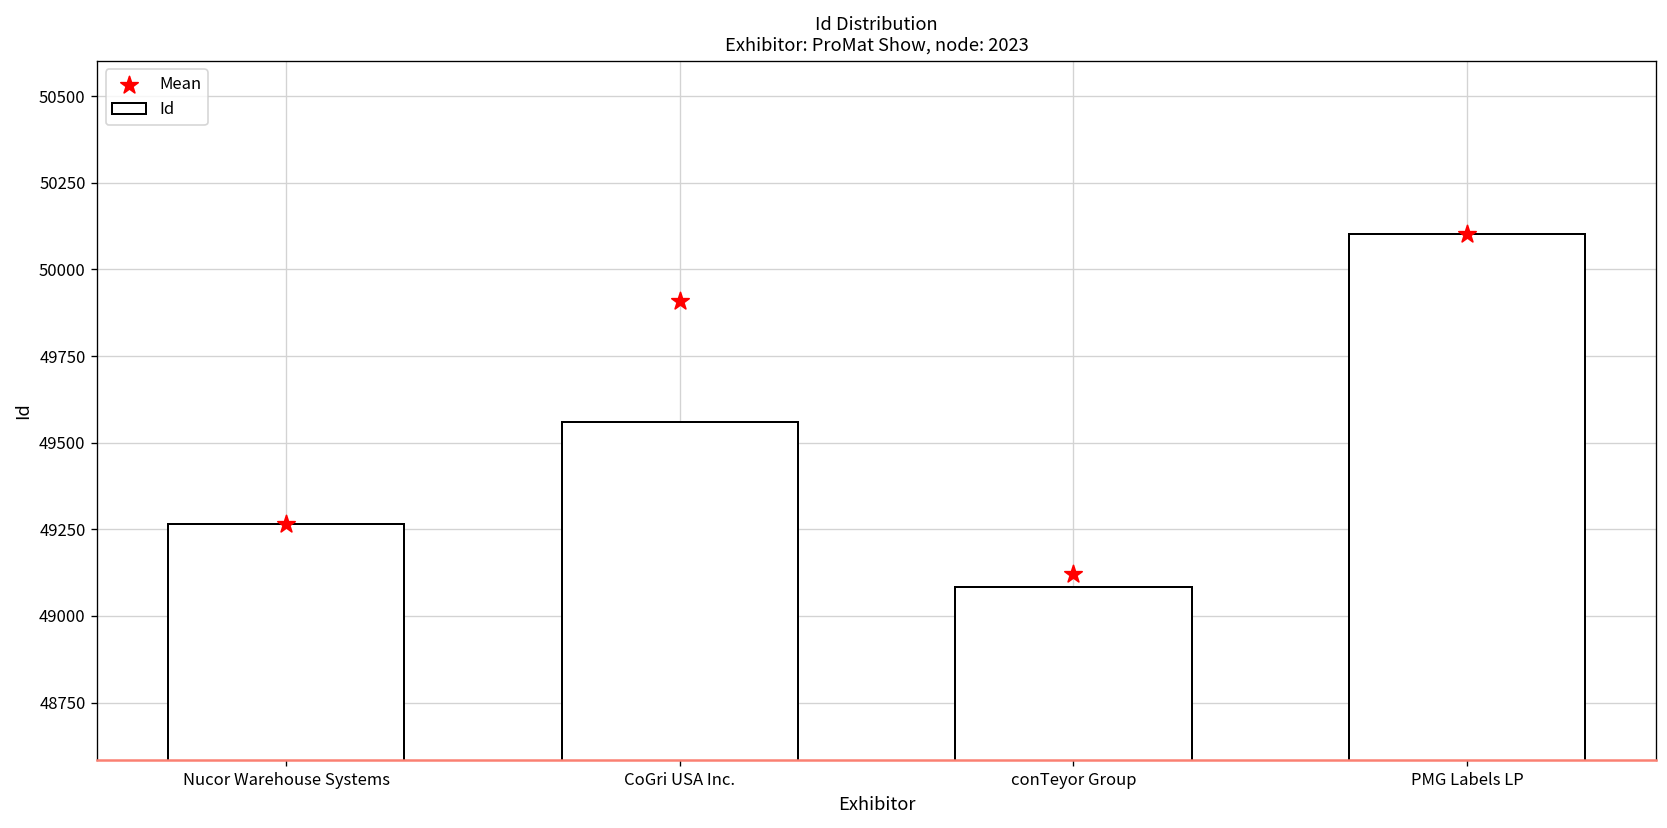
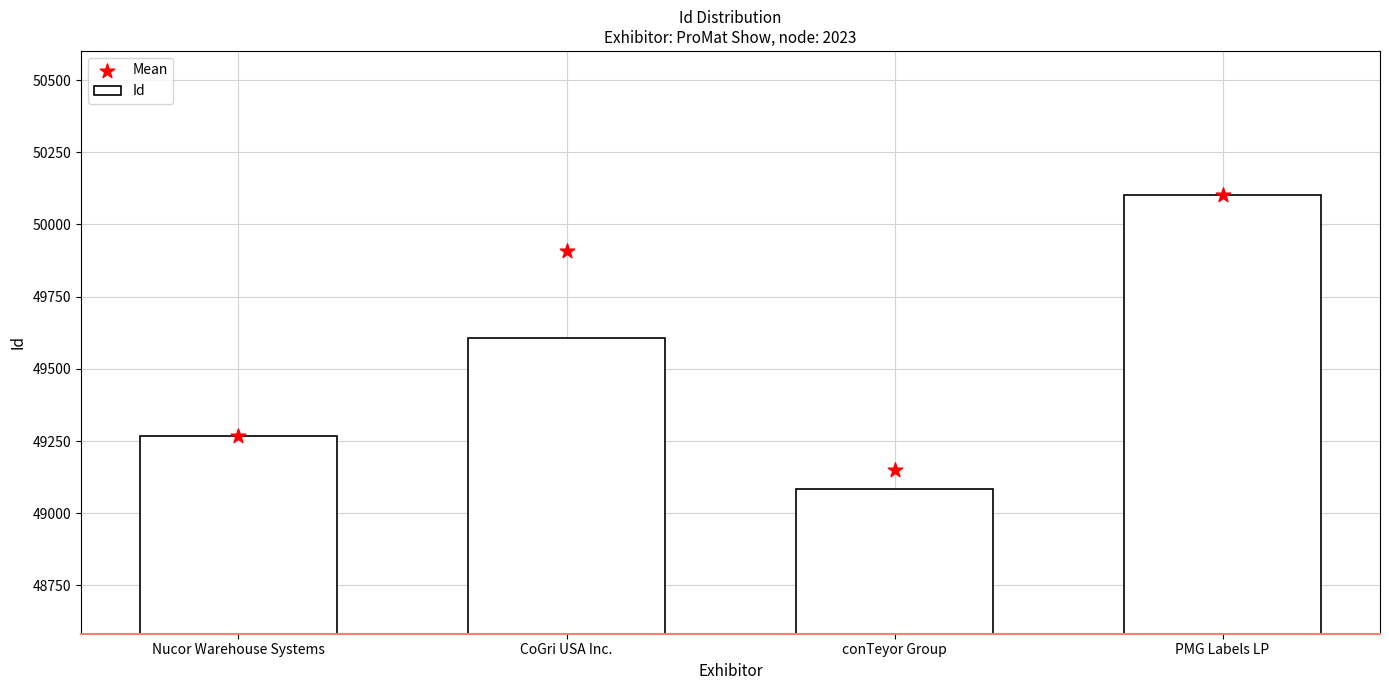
  {
    "Id": {
      "Nucor Warehouse Systems": 49270,
-     "CoGri USA Inc.": 49560,
+     "CoGri USA Inc.": 49610,
      "conTeyor Group": 49080,
      "PMG Labels LP": 50100
    },
    "Mean": {
-     "conTeyor Group": 49120
+     "conTeyor Group": 49150
    }
  }
